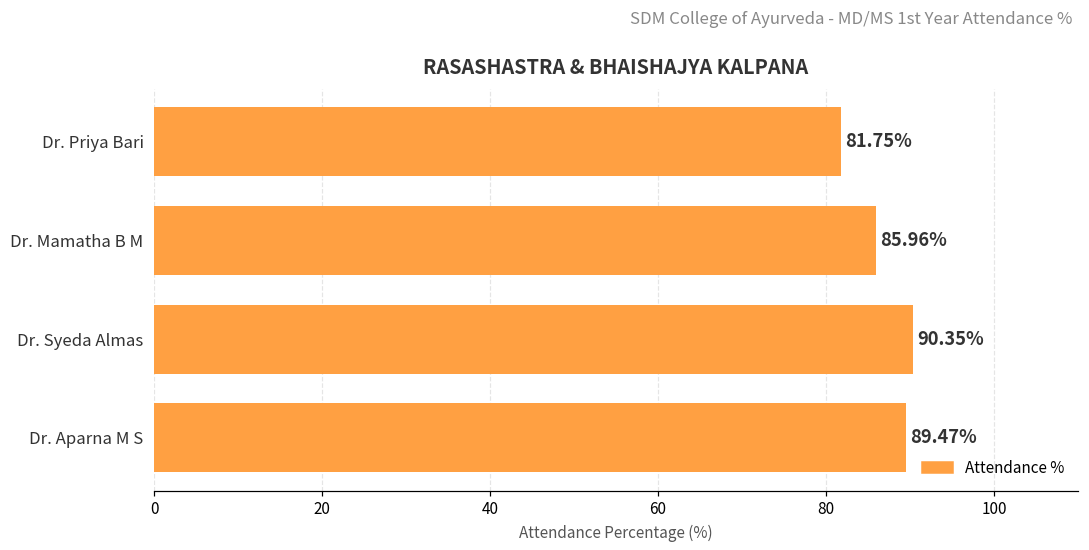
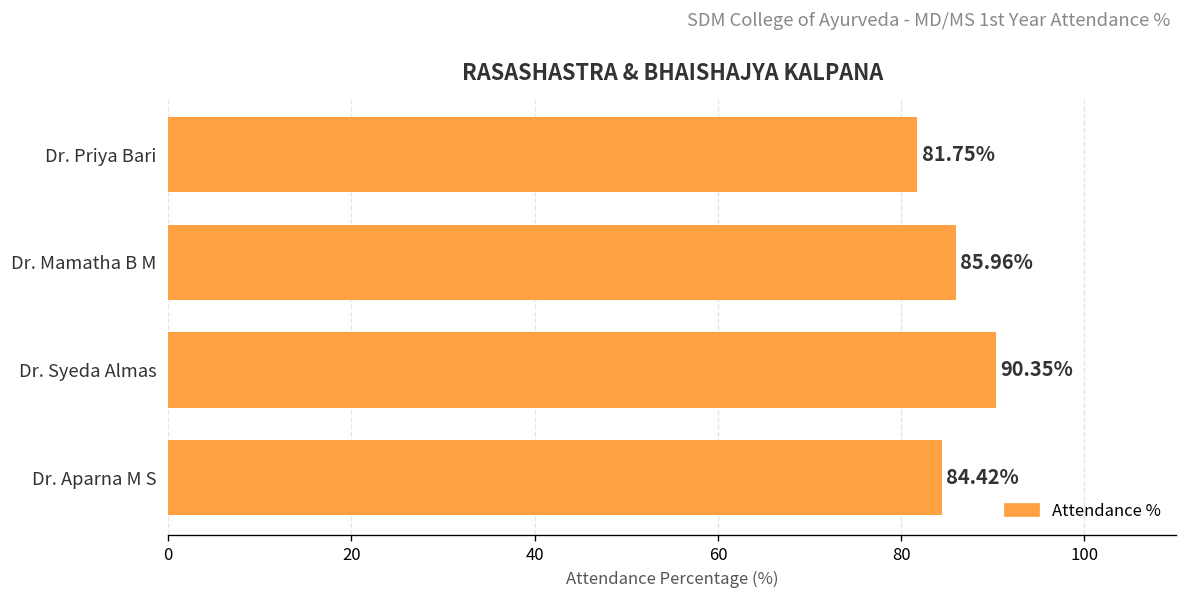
  {
    "Dr. Priya Bari": "81.75%",
    "Dr. Mamatha B M": "85.96%",
    "Dr. Syeda Almas": "90.35%",
-   "Dr. Aparna M S": "89.47%"
+   "Dr. Aparna M S": "84.42%"
  }
